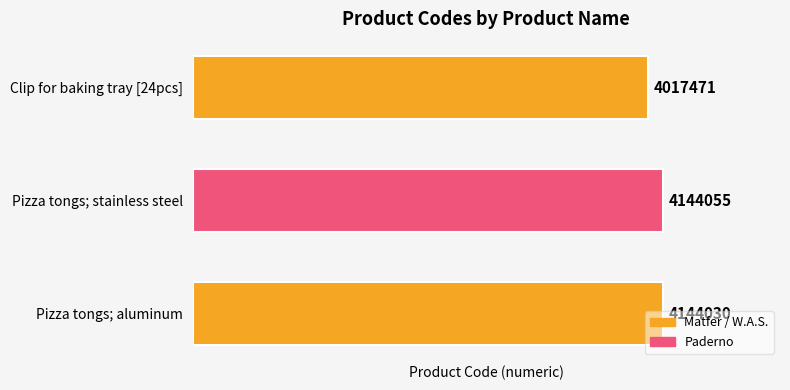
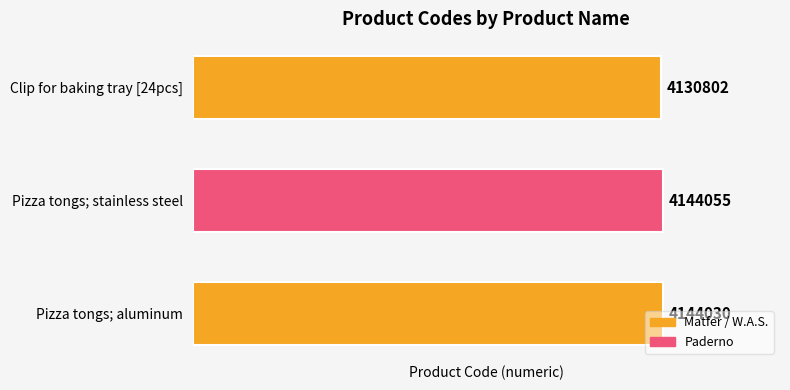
  {
-   "Clip for baking tray [24pcs]": 4017471,
+   "Clip for baking tray [24pcs]": 4130802,
    "Pizza tongs; stainless steel": 4144055
  }
